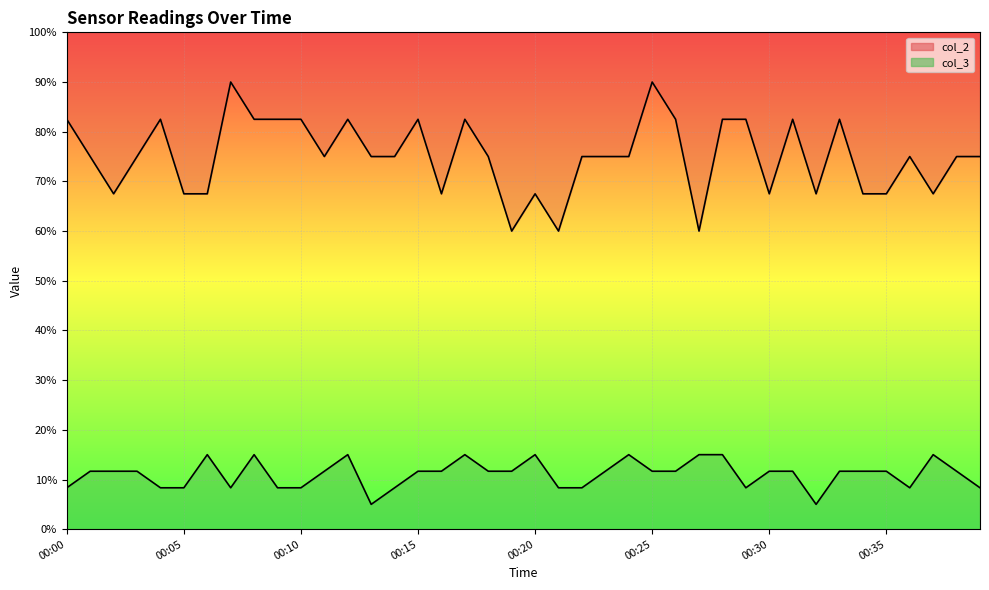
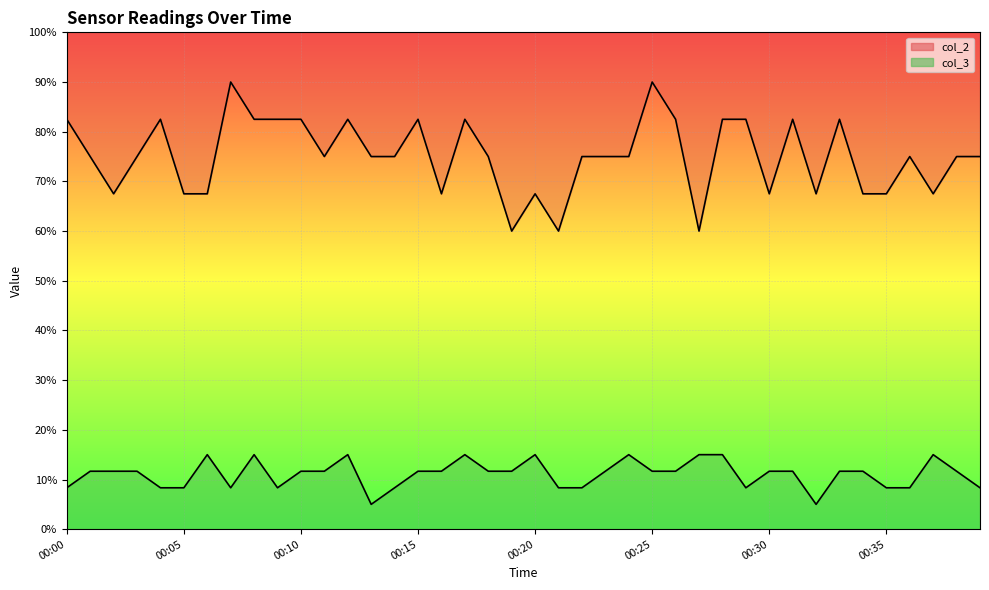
  {
    "col_3": {
      "00:00": "8%",
      "00:05": "8%",
-     "00:10": "8%",
+     "00:10": "12%",
      "00:15": "12%",
      "00:20": "15%",
      "00:25": "12%",
      "00:30": "12%",
-     "00:35": "12%"
+     "00:35": "8%"
    }
  }
